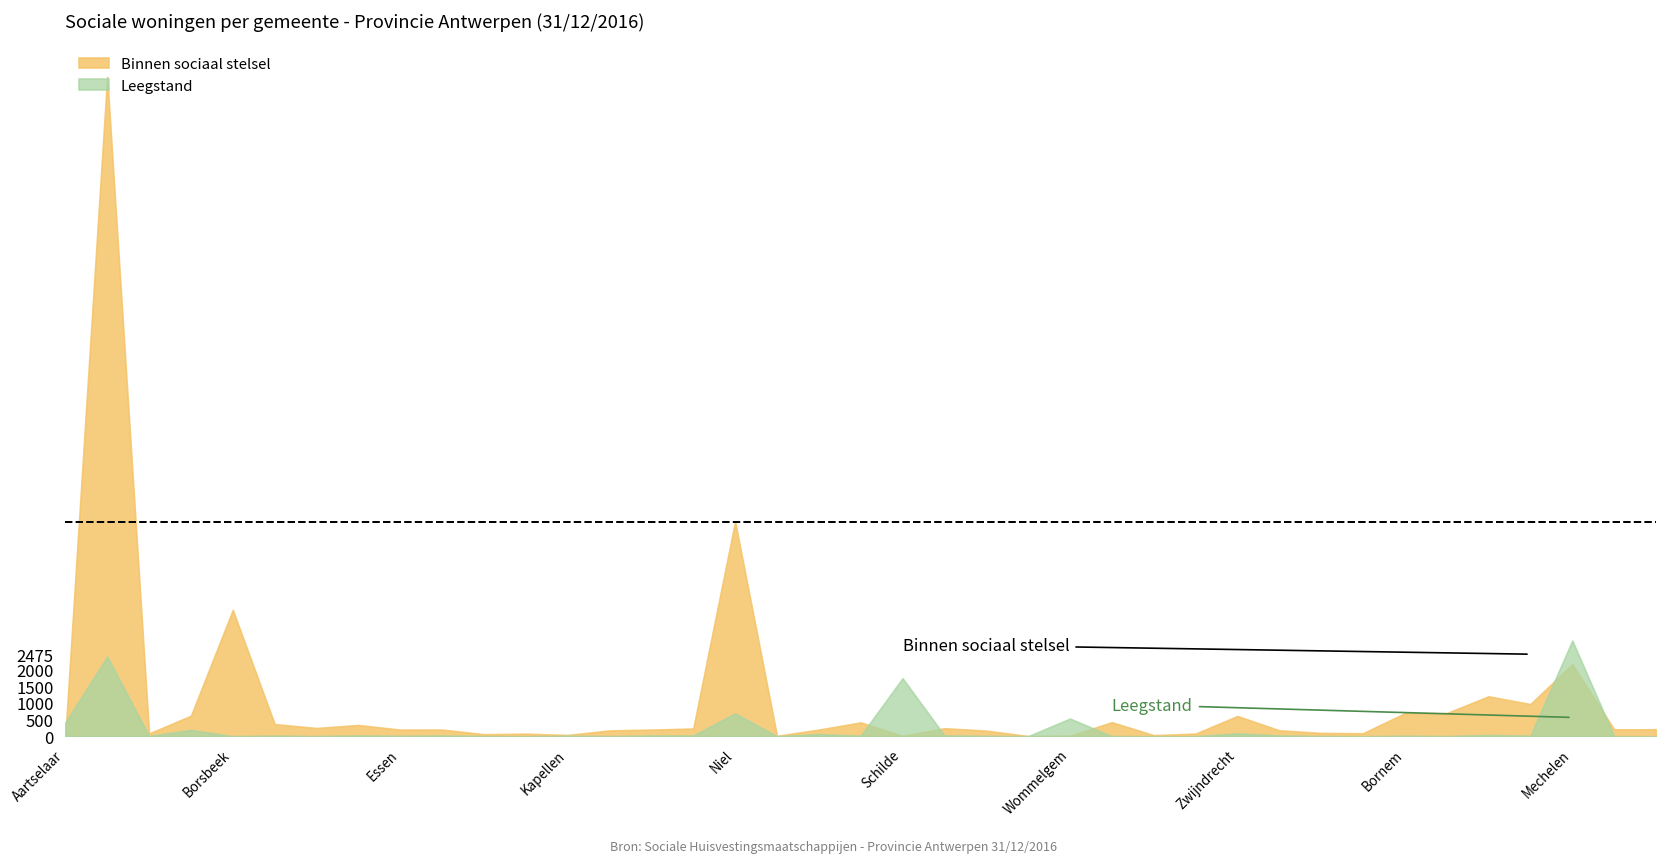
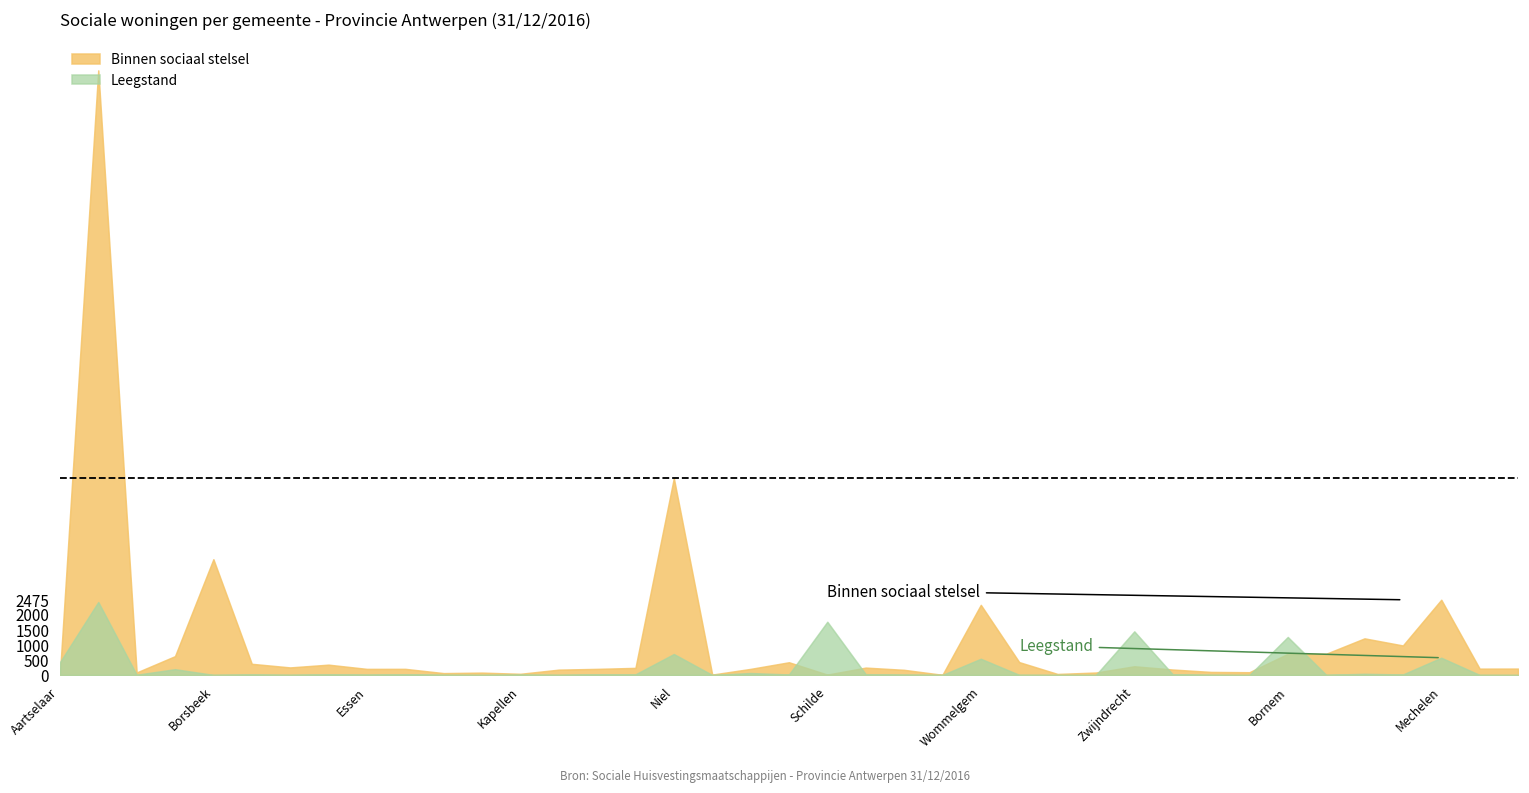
  {
    "Binnen sociaal stelsel": {
      "Borsbeek": 3800,
      "Essen": 200,
      "Niel": 6500,
-     "Wommelgem": 0,
-     "Zwijndrecht": 600,
+     "Wommelgem": 2300,
+     "Zwijndrecht": 300,
      "Bornem": 700,
-     "Mechelen": 2200
+     "Mechelen": 2500
    },
    "Leegstand": {
      "Aartselaar": 400,
      "Niel": 700,
      "Schilde": 1800,
      "Wommelgem": 500,
-     "Zwijndrecht": 100,
-     "Bornem": 0,
-     "Mechelen": 2900
+     "Zwijndrecht": 1400,
+     "Bornem": 1300,
+     "Mechelen": 600
    }
  }
